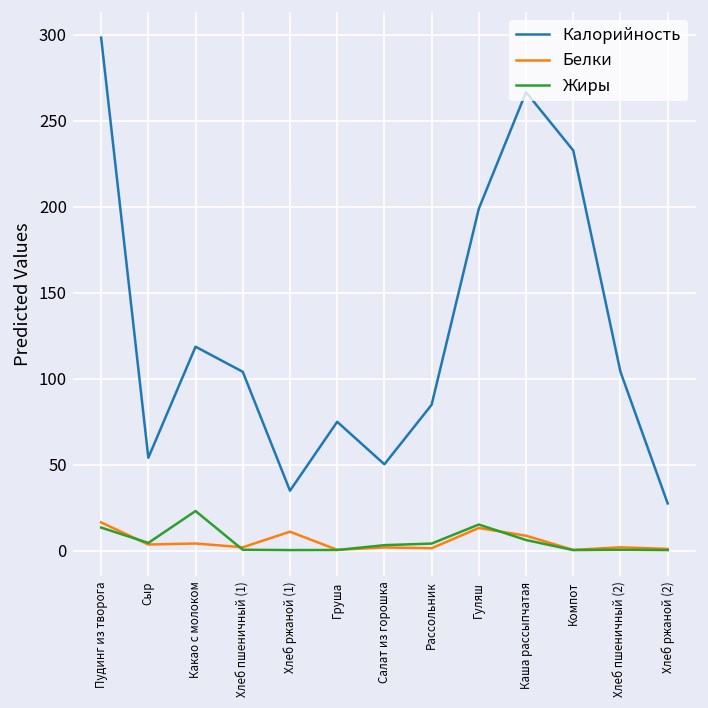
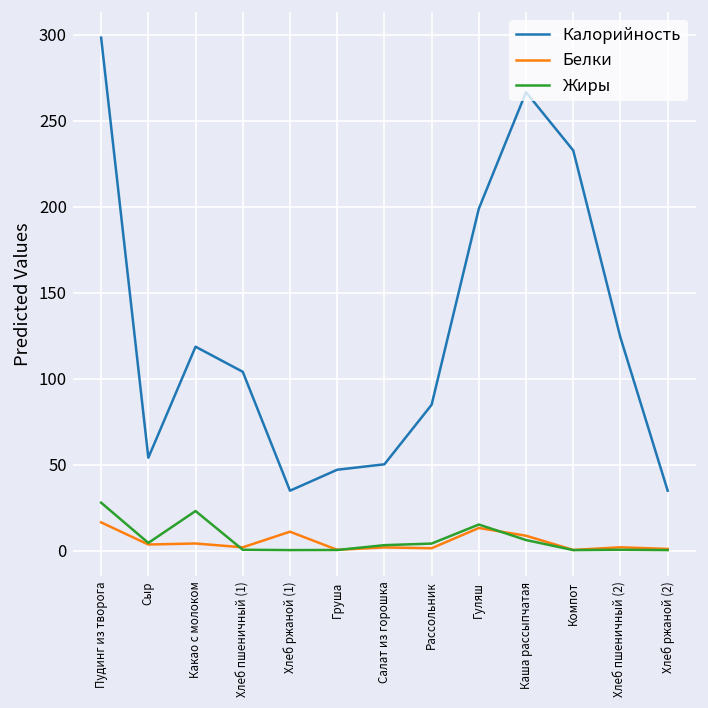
  {
    "Калорийность": {
      "Пудинг из творога": 298,
      "Сыр": 54,
      "Какао с молоком": 119,
      "Хлеб пшеничный (1)": 104,
      "Хлеб ржаной (1)": 35,
-     "Груша": 75,
+     "Груша": 47,
      "Салат из горошка": 50,
      "Рассольник": 85,
      "Гуляш": 199,
      "Компот": 233,
-     "Хлеб пшеничный (2)": 104,
-     "Хлеб ржаной (2)": 27
+     "Хлеб пшеничный (2)": 124,
+     "Хлеб ржаной (2)": 35
    },
    "Белки": {
      "Пудинг из творога": 16,
      "Какао с молоком": 4,
      "Хлеб ржаной (1)": 11,
      "Рассольник": 1,
      "Гуляш": 13,
      "Каша рассыпчатая": 9
    },
    "Жиры": {
-     "Пудинг из творога": 13,
+     "Пудинг из творога": 28,
      "Какао с молоком": 23,
      "Хлеб ржаной (1)": 0,
      "Рассольник": 4,
      "Гуляш": 15,
      "Каша рассыпчатая": 6
    }
  }
